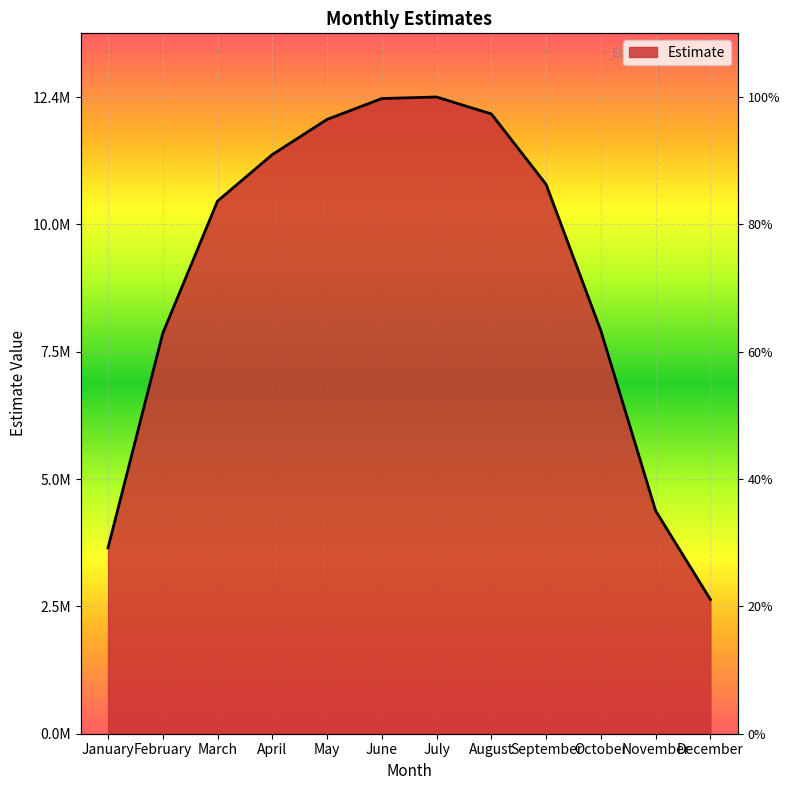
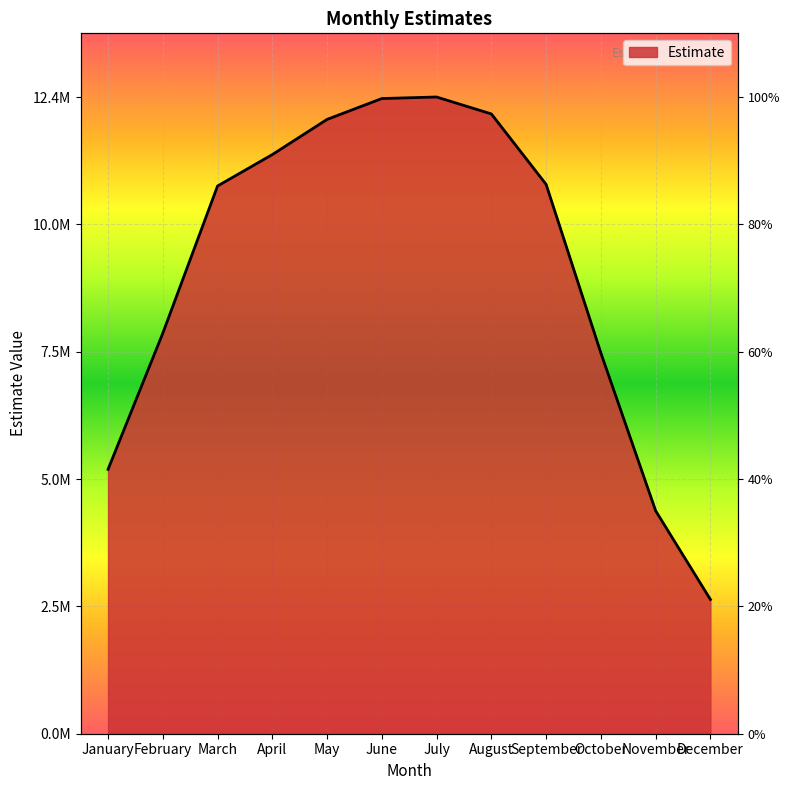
  {
-   "January": 3600000,
+   "January": 5200000,
    "February": 7800000,
-   "March": 10400000,
+   "March": 10700000,
    "April": 11300000,
    "May": 12000000,
    "June": 12400000,
    "July": 12400000,
    "August": 12100000,
    "September": 10700000,
-   "October": 7900000
+   "October": 7400000
  }
